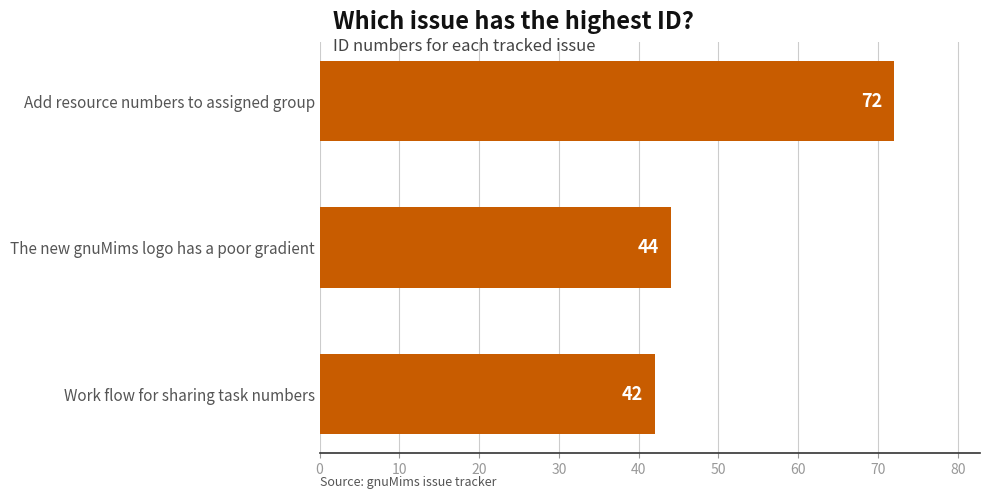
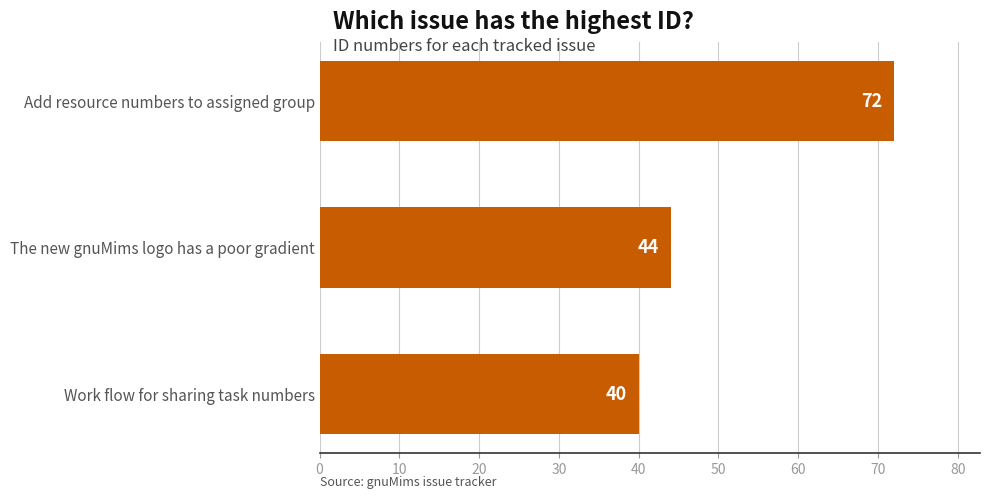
  {
    "Add resource numbers to assigned group": 72,
    "The new gnuMims logo has a poor gradient": 44,
-   "Work flow for sharing task numbers": 42
+   "Work flow for sharing task numbers": 40
  }
